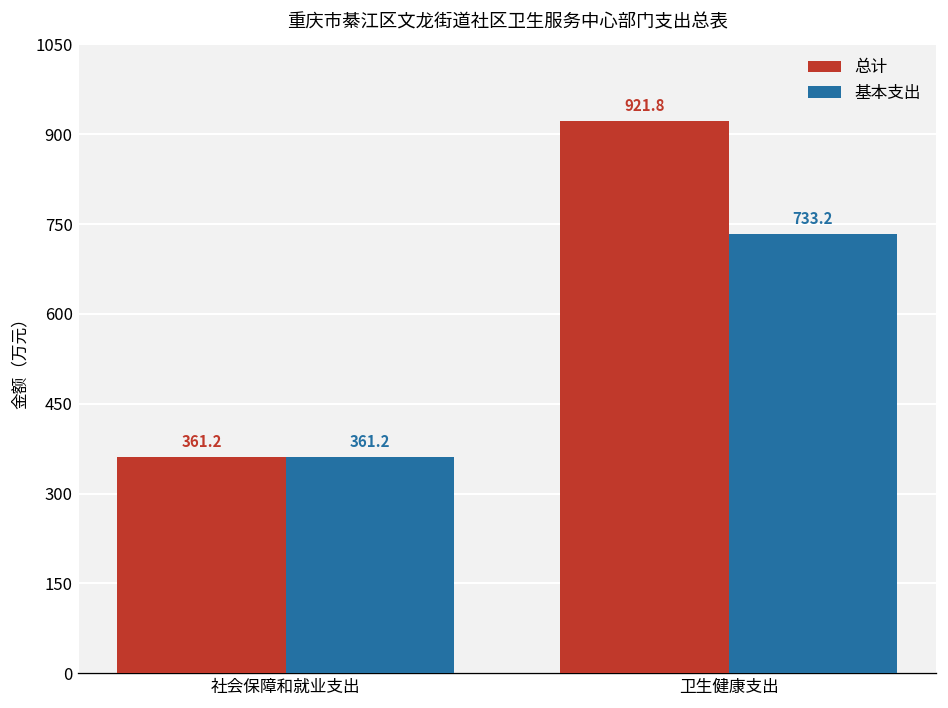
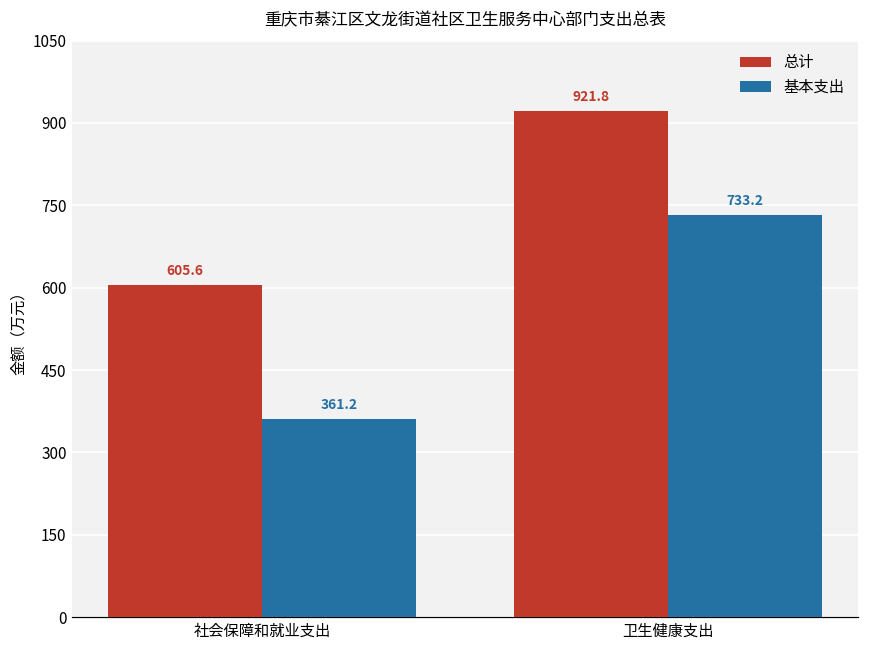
  {
    "总计": {
-     "社会保障和就业支出": 361.2,
+     "社会保障和就业支出": 605.6,
      "卫生健康支出": 921.8
    },
    "基本支出": {
      "社会保障和就业支出": 361.2,
      "卫生健康支出": 733.2
    }
  }
